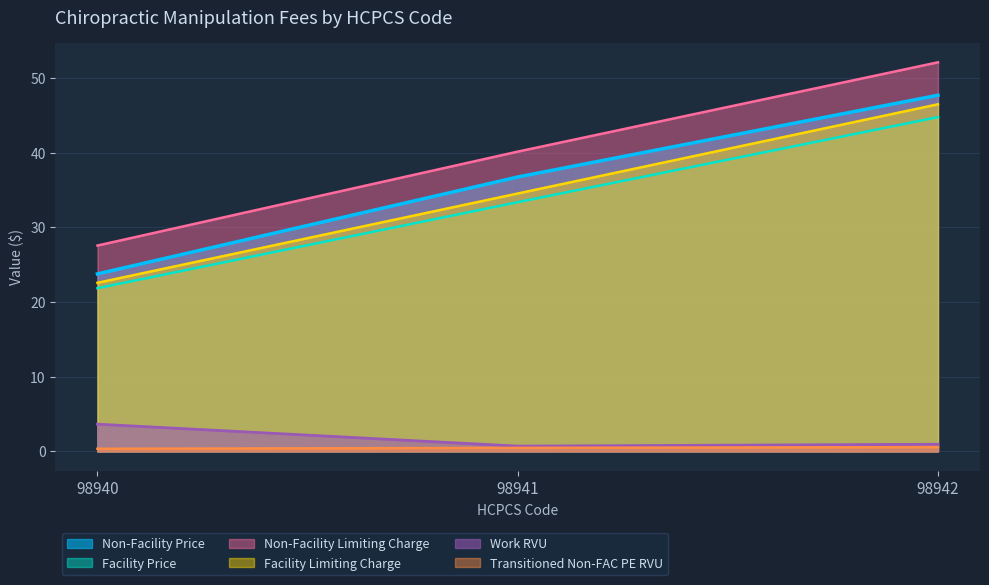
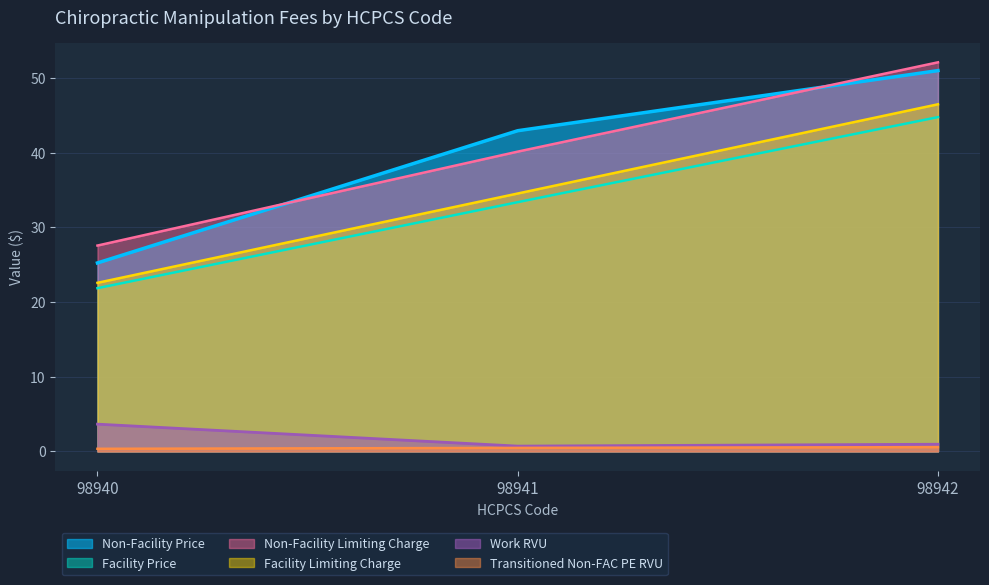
  {
    "Non-Facility Price": {
-     "98940": 24,
-     "98941": 37,
-     "98942": 48
+     "98940": 25,
+     "98941": 43,
+     "98942": 51
    },
    "Facility Price": {
      "98940": 22,
      "98941": 33,
      "98942": 45
    },
    "Non-Facility Limiting Charge": {
      "98940": 28,
      "98941": 40,
      "98942": 52
    },
    "Facility Limiting Charge": {
      "98940": 23,
      "98941": 35,
      "98942": 46
    },
    "Work RVU": {
      "98940": 4,
      "98942": 1
    },
    "Transitioned Non-FAC PE RVU": {
      "98940": 0,
      "98942": 1
    }
  }
